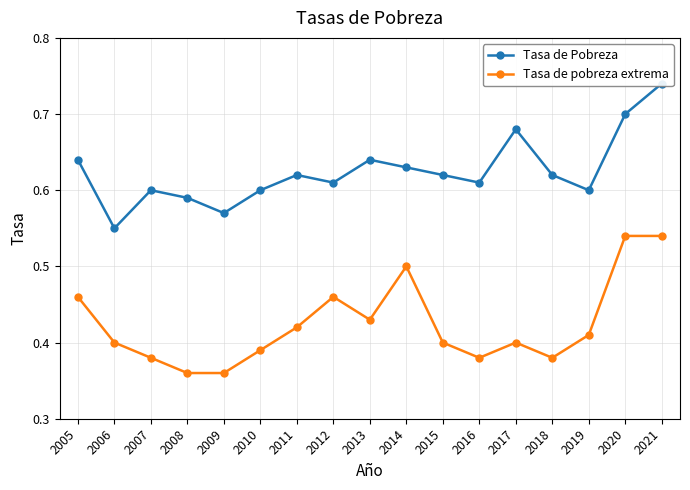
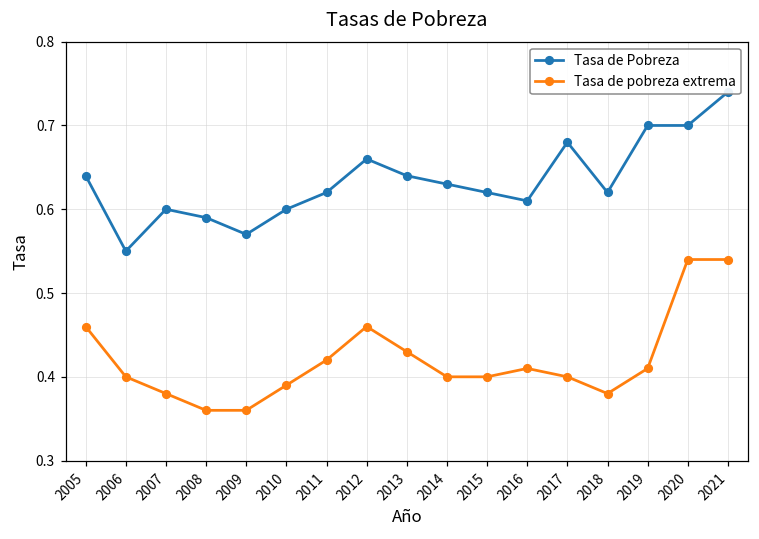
  {
    "Tasa de Pobreza": {
      "2005": 0.64,
      "2006": 0.55,
      "2007": 0.60,
      "2008": 0.59,
      "2009": 0.57,
      "2010": 0.60,
      "2011": 0.62,
-     "2012": 0.61,
+     "2012": 0.66,
      "2013": 0.64,
      "2014": 0.63,
      "2015": 0.62,
      "2016": 0.61,
      "2017": 0.68,
      "2018": 0.62,
-     "2019": 0.6,
+     "2019": 0.7,
      "2020": 0.70
    },
    "Tasa de pobreza extrema": {
      "2005": 0.46,
      "2006": 0.40,
      "2007": 0.38,
      "2008": 0.36,
      "2009": 0.36,
      "2010": 0.39,
      "2011": 0.42,
      "2012": 0.46,
      "2013": 0.43,
-     "2014": 0.5,
+     "2014": 0.4,
      "2015": 0.40,
-     "2016": 0.38,
+     "2016": 0.41,
      "2017": 0.40,
      "2018": 0.38,
      "2019": 0.41,
      "2020": 0.54,
      "2021": 0.54
    }
  }
